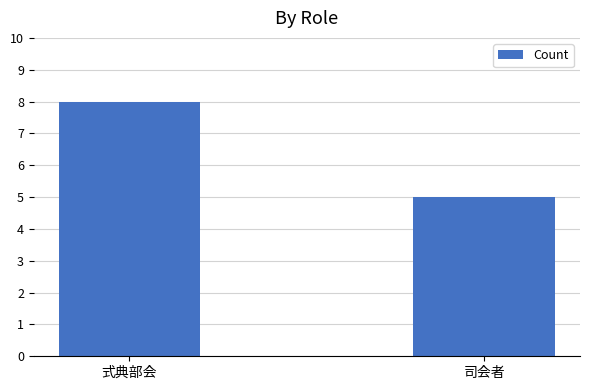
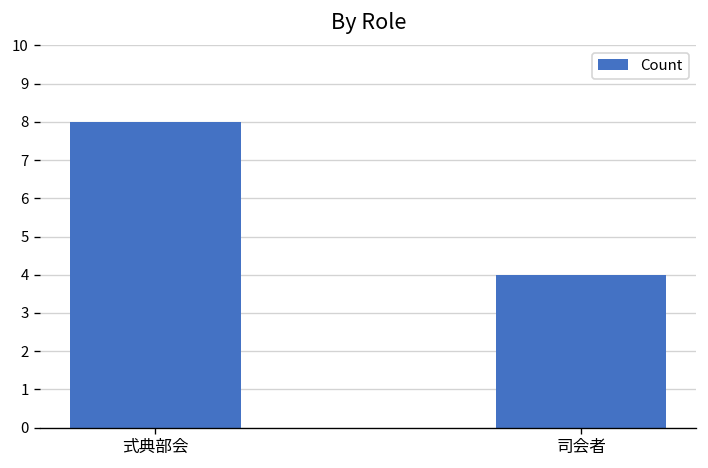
  {
    "式典部会": 8,
-   "司会者": 5
+   "司会者": 4
  }
